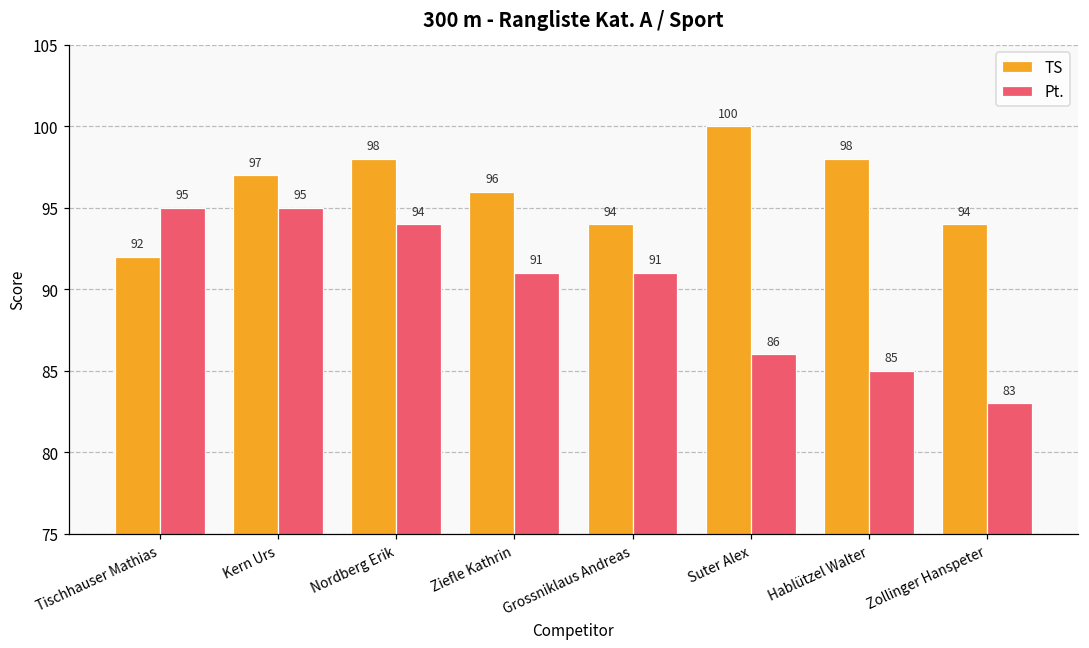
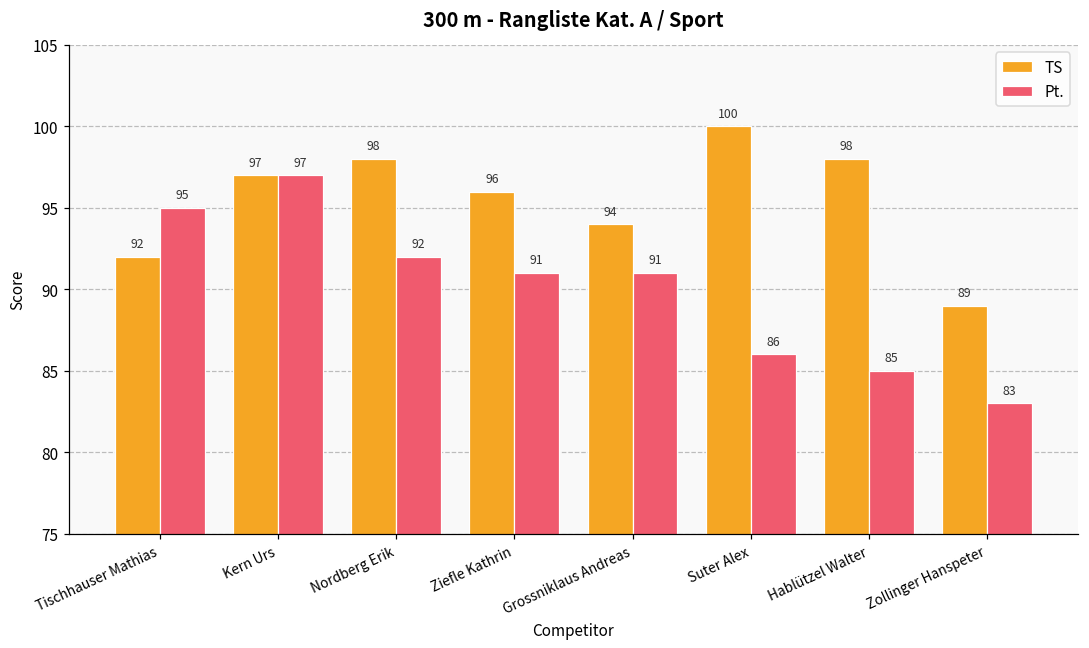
  {
    "TS": {
      "Tischhauser Mathias": 92,
      "Kern Urs": 97,
      "Nordberg Erik": 98,
      "Ziefle Kathrin": 96,
      "Grossniklaus Andreas": 94,
      "Suter Alex": 100,
      "Hablützel Walter": 98,
-     "Zollinger Hanspeter": 94
+     "Zollinger Hanspeter": 89
    },
    "Pt.": {
      "Tischhauser Mathias": 95,
-     "Kern Urs": 95,
-     "Nordberg Erik": 94,
+     "Kern Urs": 97,
+     "Nordberg Erik": 92,
      "Ziefle Kathrin": 91,
      "Grossniklaus Andreas": 91,
      "Suter Alex": 86,
      "Hablützel Walter": 85,
      "Zollinger Hanspeter": 83
    }
  }
